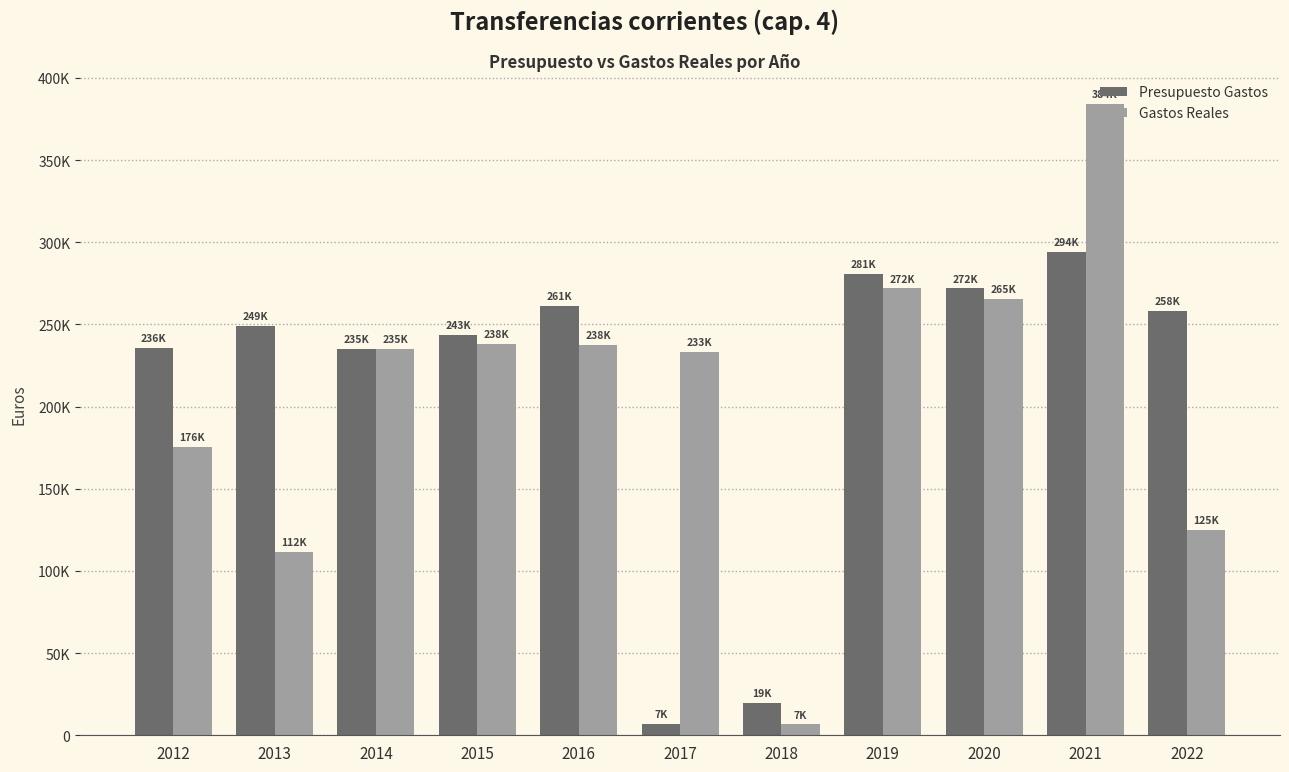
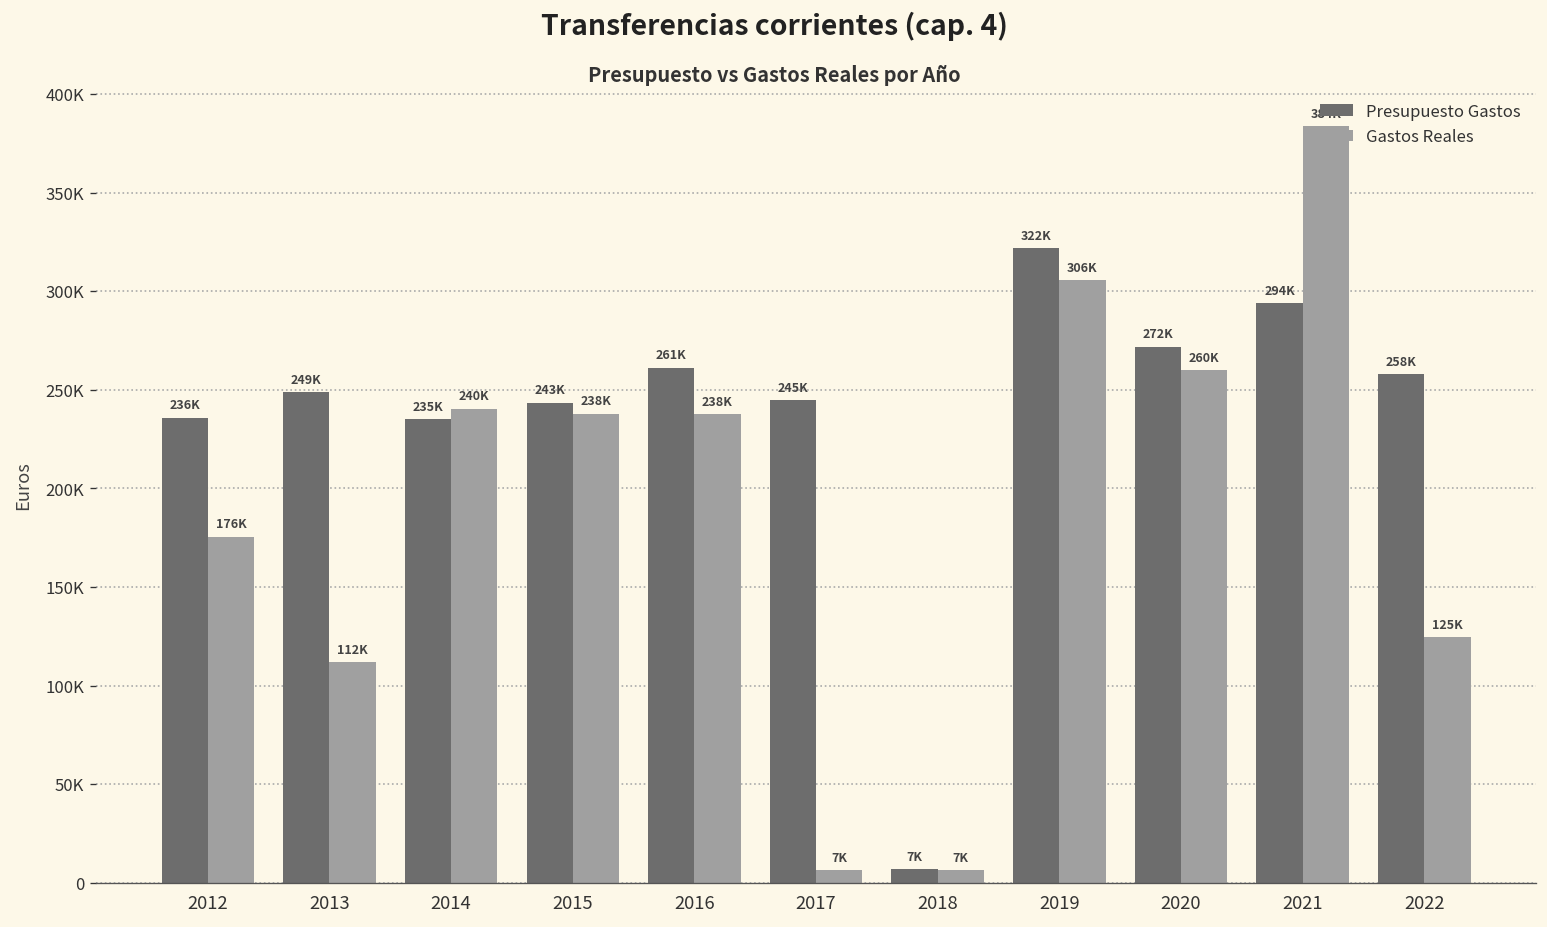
  {
    "Presupuesto Gastos": {
      "2012": "236K",
      "2013": "249K",
      "2014": "235K",
      "2015": "243K",
      "2016": "261K",
-     "2017": "7K",
-     "2018": "19K",
-     "2019": "281K",
+     "2017": "245K",
+     "2018": "7K",
+     "2019": "322K",
      "2020": "272K",
      "2021": "294K",
      "2022": "258K"
    },
    "Gastos Reales": {
      "2012": "176K",
      "2013": "112K",
-     "2014": "235K",
+     "2014": "240K",
      "2015": "238K",
      "2016": "238K",
-     "2017": "233K",
+     "2017": "7K",
      "2018": "7K",
-     "2019": "272K",
-     "2020": "265K",
+     "2019": "306K",
+     "2020": "260K",
      "2021": "384K",
      "2022": "125K"
    }
  }
